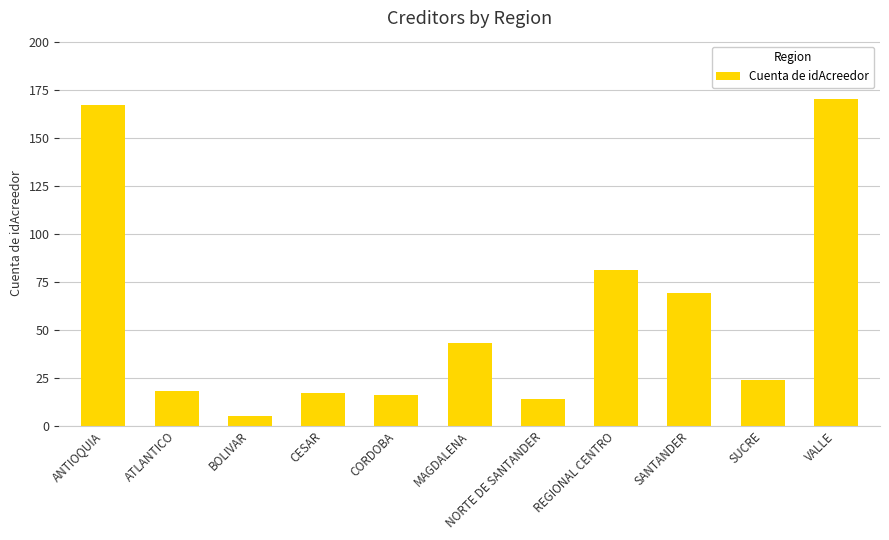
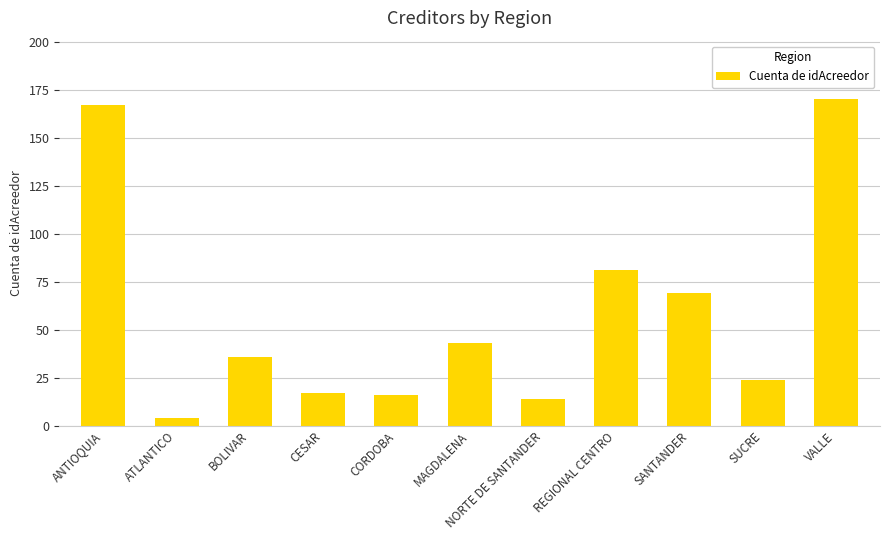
  {
    "ANTIOQUIA": 167,
-   "ATLANTICO": 18,
-   "BOLIVAR": 5,
+   "ATLANTICO": 4,
+   "BOLIVAR": 36,
    "CESAR": 17,
    "CORDOBA": 16,
    "MAGDALENA": 43,
    "NORTE DE SANTANDER": 14,
    "REGIONAL CENTRO": 81,
    "SANTANDER": 69,
    "SUCRE": 24,
    "VALLE": 170
  }
